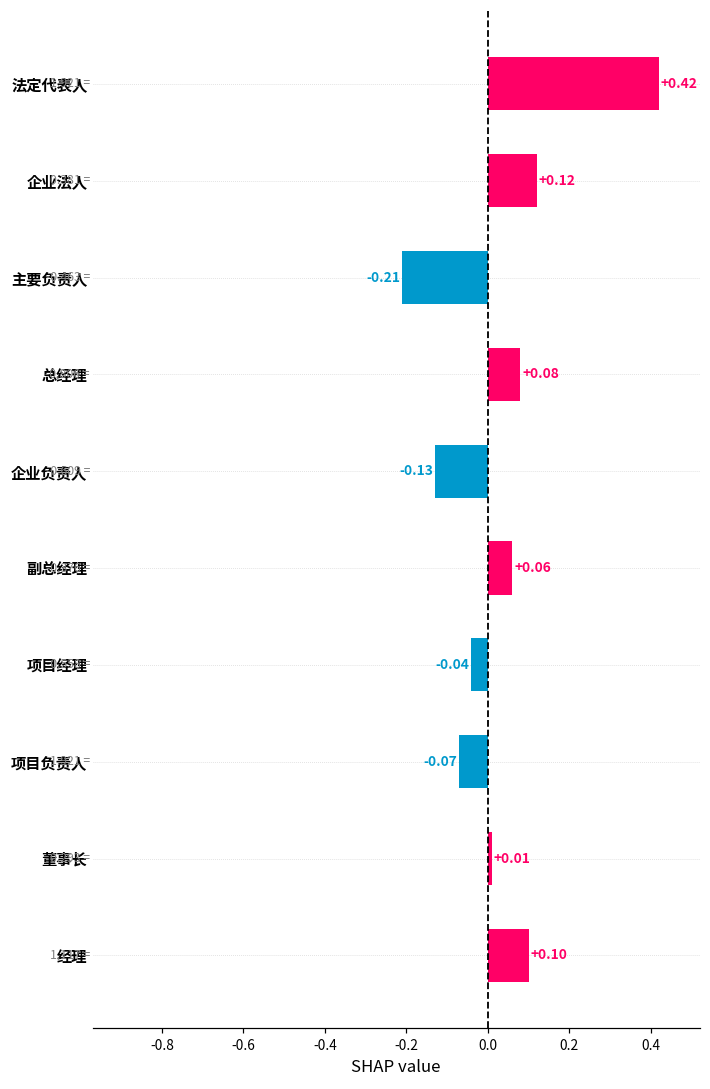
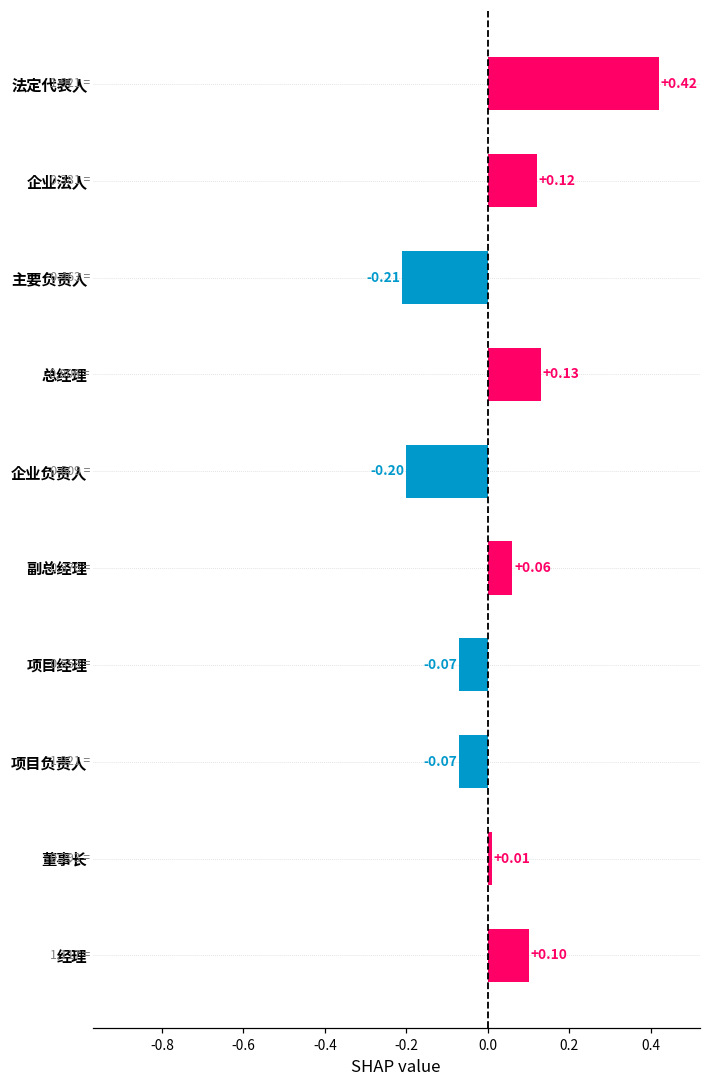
  {
    "法定代表人": "+0.42",
    "企业法人": "+0.12",
    "主要负责人": "-0.21",
-   "总经理": "+0.08",
-   "企业负责人": "-0.13",
+   "总经理": "+0.13",
+   "企业负责人": "-0.20",
    "副总经理": "+0.06",
-   "项目经理": "-0.04",
+   "项目经理": "-0.07",
    "项目负责人": "-0.07",
    "董事长": "+0.01",
    "经理": "+0.10"
  }
